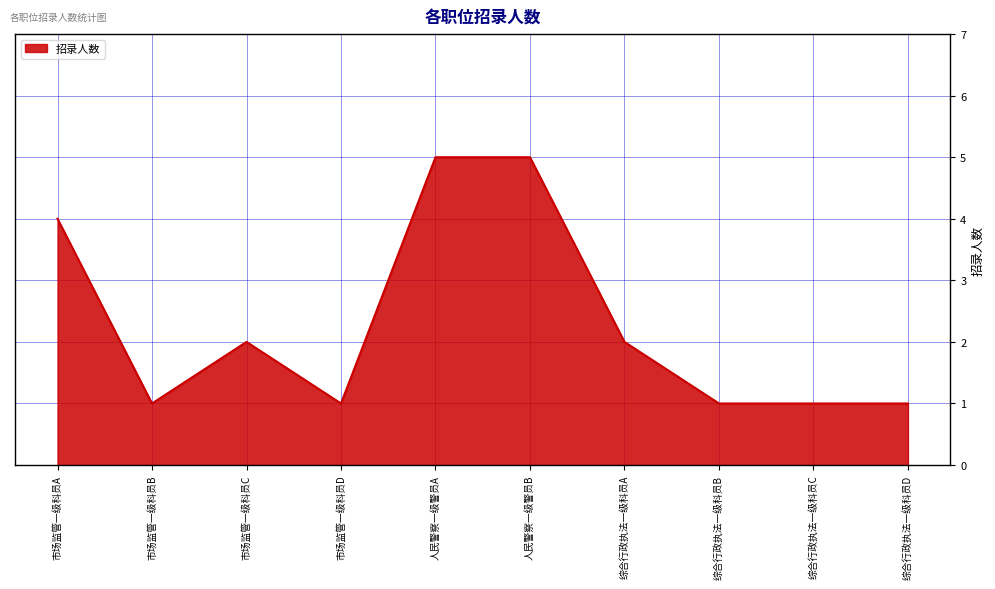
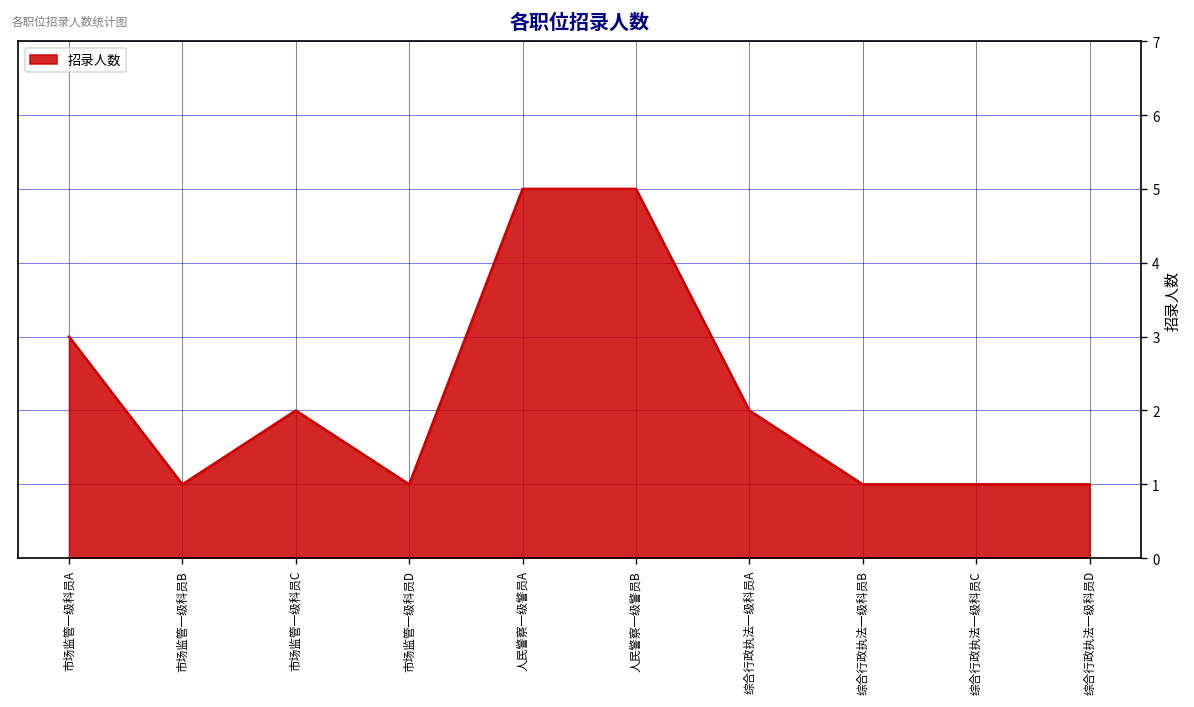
  {
-   "市场监管一级科员A": 4,
+   "市场监管一级科员A": 3,
    "市场监管一级科员B": 1,
    "市场监管一级科员C": 2,
    "市场监管一级科员D": 1,
    "人民警察一级警员A": 5,
    "人民警察一级警员B": 5,
    "综合行政执法一级科员A": 2,
    "综合行政执法一级科员B": 1,
    "综合行政执法一级科员C": 1,
    "综合行政执法一级科员D": 1
  }
